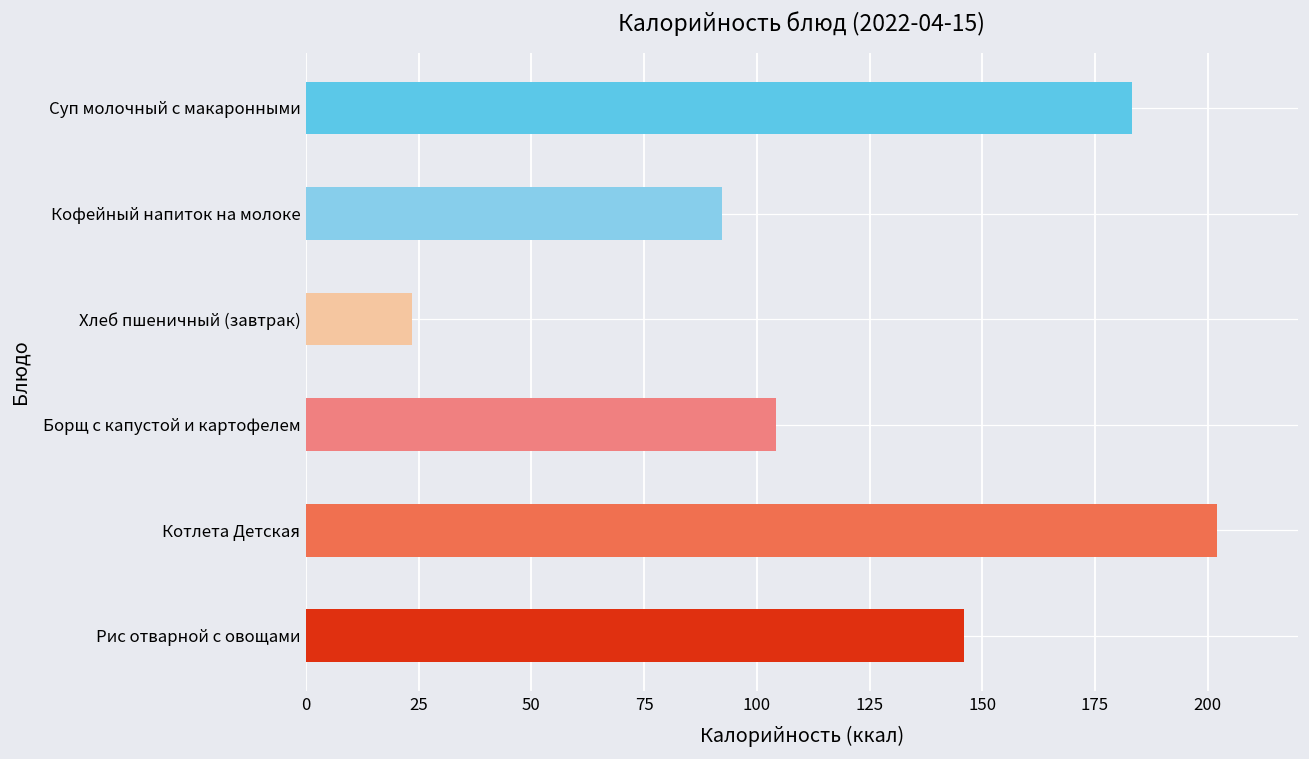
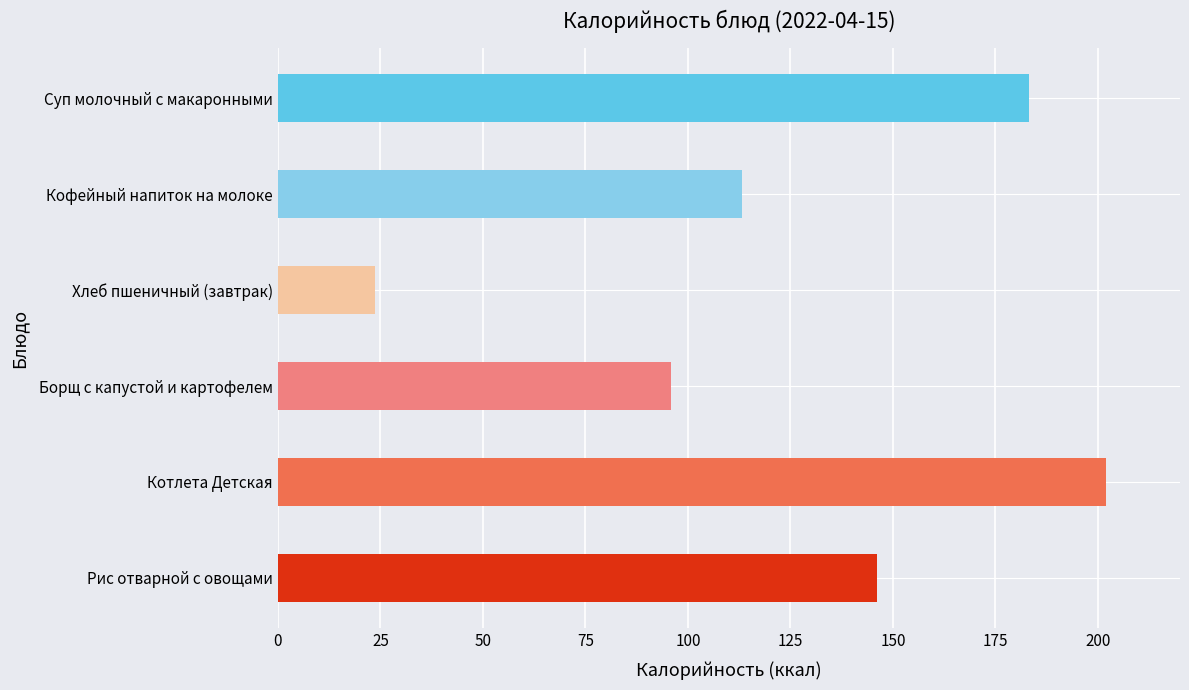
  {
    "Суп молочный с макаронными": 183,
-   "Кофейный напиток на молоке": 92,
+   "Кофейный напиток на молоке": 113,
    "Хлеб пшеничный (завтрак)": 24,
-   "Борщ с капустой и картофелем": 104,
+   "Борщ с капустой и картофелем": 96,
    "Котлета Детская": 202,
    "Рис отварной с овощами": 146
  }
